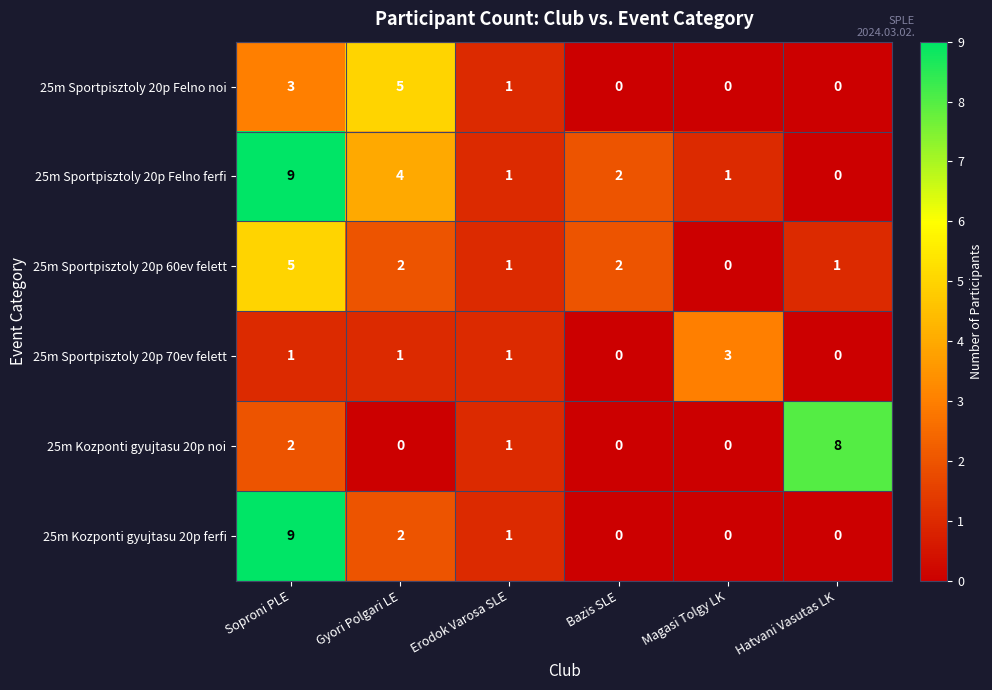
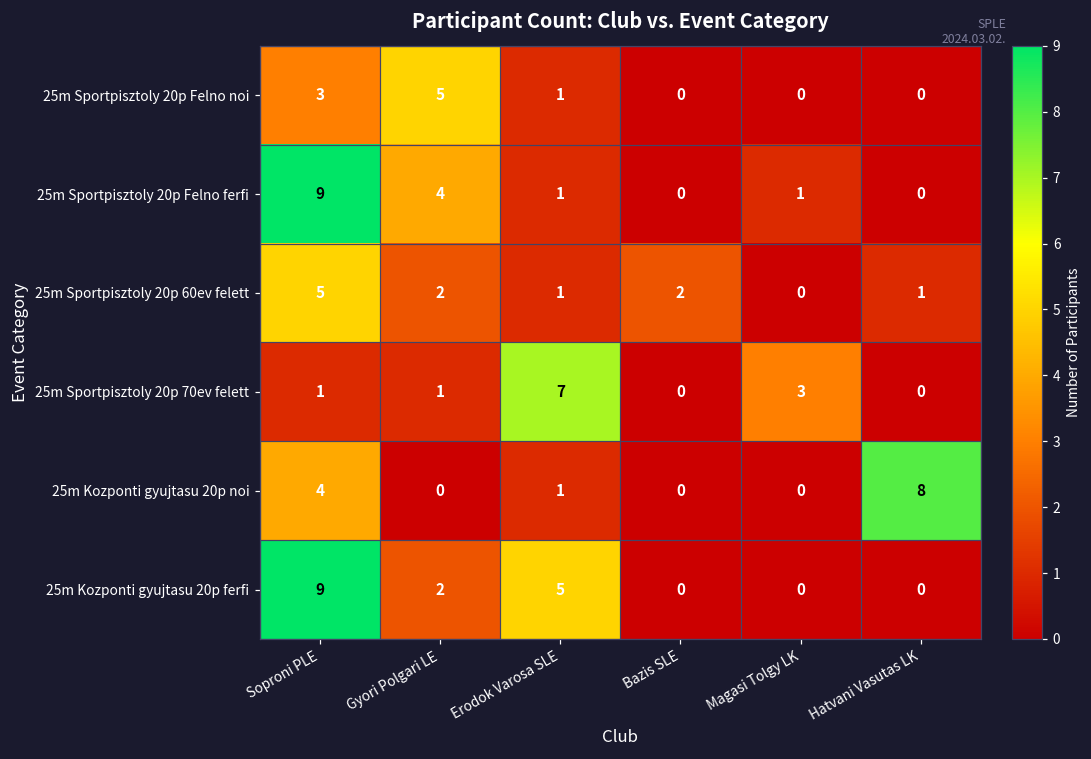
  {
    "25m Sportpisztoly 20p Felno noi": {
      "Soproni PLE": 3,
      "Gyori Polgari LE": 5,
      "Erodok Varosa SLE": 1,
      "Bazis SLE": 0,
      "Magasi Tolgy LK": 0,
      "Hatvani Vasutas LK": 0
    },
    "25m Sportpisztoly 20p Felno ferfi": {
      "Soproni PLE": 9,
      "Gyori Polgari LE": 4,
      "Erodok Varosa SLE": 1,
-     "Bazis SLE": 2,
+     "Bazis SLE": 0,
      "Magasi Tolgy LK": 1,
      "Hatvani Vasutas LK": 0
    },
    "25m Sportpisztoly 20p 60ev felett": {
      "Soproni PLE": 5,
      "Gyori Polgari LE": 2,
      "Erodok Varosa SLE": 1,
      "Bazis SLE": 2,
      "Magasi Tolgy LK": 0,
      "Hatvani Vasutas LK": 1
    },
    "25m Sportpisztoly 20p 70ev felett": {
      "Soproni PLE": 1,
      "Gyori Polgari LE": 1,
-     "Erodok Varosa SLE": 1,
+     "Erodok Varosa SLE": 7,
      "Bazis SLE": 0,
      "Magasi Tolgy LK": 3,
      "Hatvani Vasutas LK": 0
    },
    "25m Kozponti gyujtasu 20p noi": {
-     "Soproni PLE": 2,
+     "Soproni PLE": 4,
      "Gyori Polgari LE": 0,
      "Erodok Varosa SLE": 1,
      "Bazis SLE": 0,
      "Magasi Tolgy LK": 0,
      "Hatvani Vasutas LK": 8
    },
    "25m Kozponti gyujtasu 20p ferfi": {
      "Soproni PLE": 9,
      "Gyori Polgari LE": 2,
-     "Erodok Varosa SLE": 1,
+     "Erodok Varosa SLE": 5,
      "Bazis SLE": 0,
      "Magasi Tolgy LK": 0,
      "Hatvani Vasutas LK": 0
    }
  }
